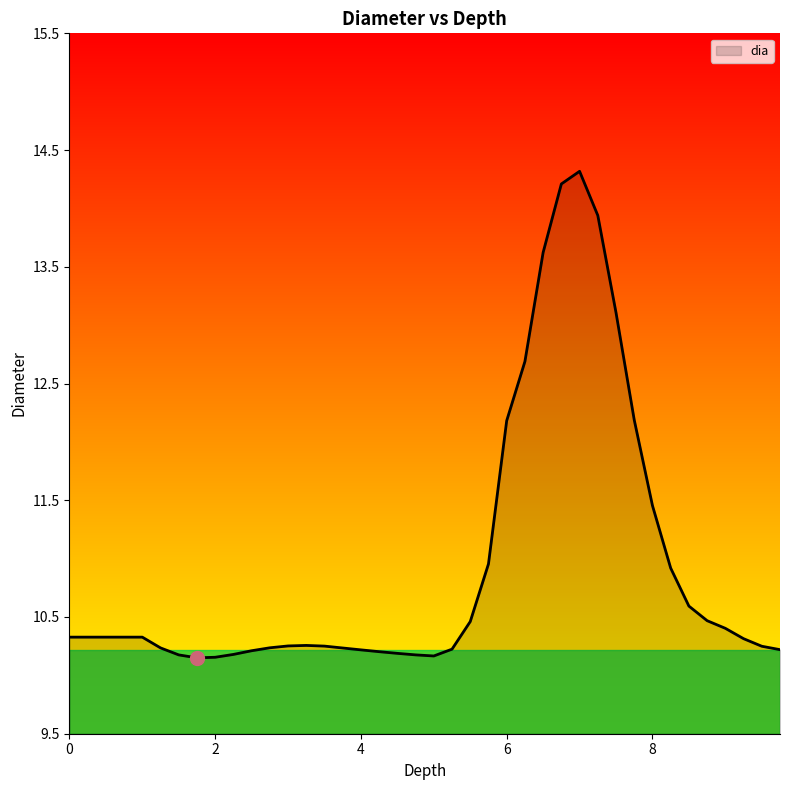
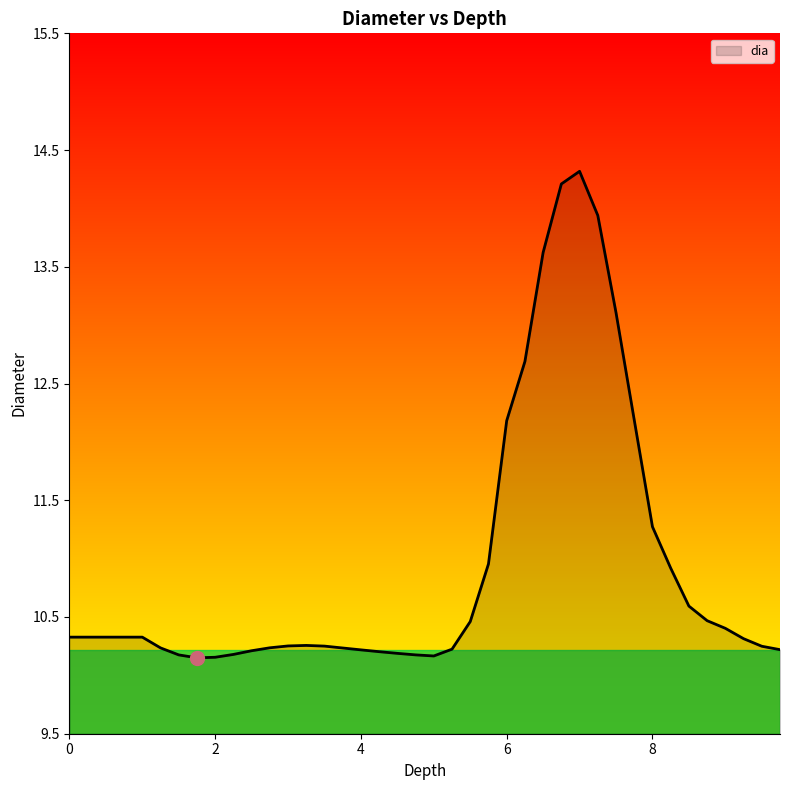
  {
    "dia": {
      "0": 10.33,
      "6": 12.18,
-     "8": 11.45
+     "8": 11.27
    }
  }
